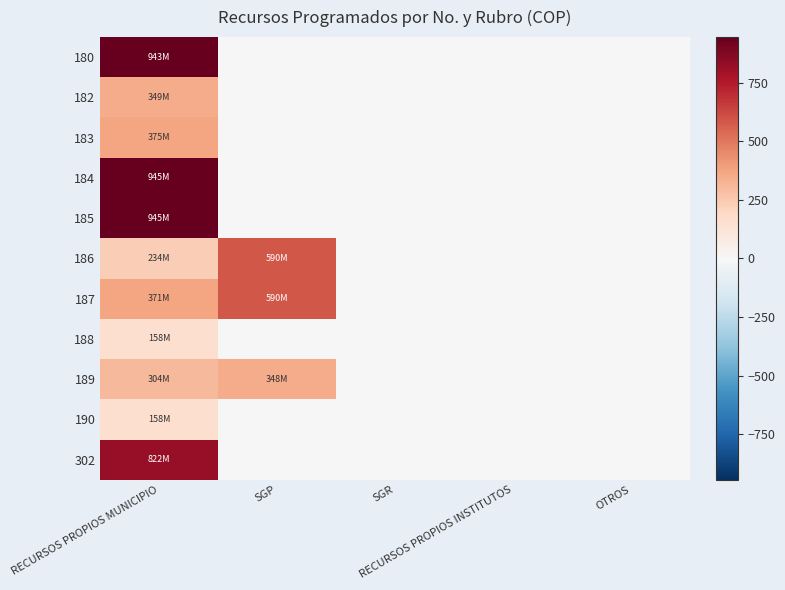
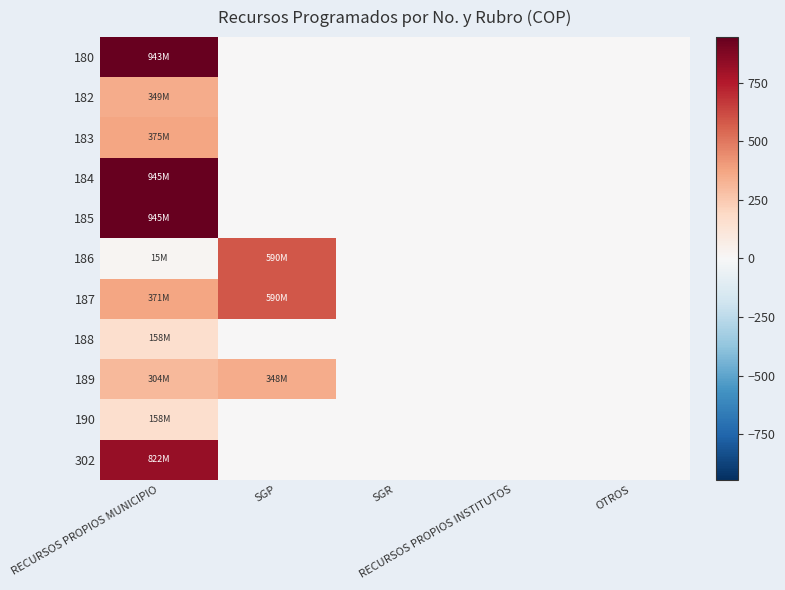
  {
    "180": {
      "RECURSOS PROPIOS MUNICIPIO": "943M"
    },
    "182": {
      "RECURSOS PROPIOS MUNICIPIO": "349M"
    },
    "183": {
      "RECURSOS PROPIOS MUNICIPIO": "375M"
    },
    "184": {
      "RECURSOS PROPIOS MUNICIPIO": "945M"
    },
    "185": {
      "RECURSOS PROPIOS MUNICIPIO": "945M"
    },
    "186": {
-     "RECURSOS PROPIOS MUNICIPIO": "234M",
+     "RECURSOS PROPIOS MUNICIPIO": "15M",
      "SGP": "590M"
    },
    "187": {
      "RECURSOS PROPIOS MUNICIPIO": "371M",
      "SGP": "590M"
    },
    "188": {
      "RECURSOS PROPIOS MUNICIPIO": "158M"
    },
    "189": {
      "RECURSOS PROPIOS MUNICIPIO": "304M",
      "SGP": "348M"
    },
    "190": {
      "RECURSOS PROPIOS MUNICIPIO": "158M"
    },
    "302": {
      "RECURSOS PROPIOS MUNICIPIO": "822M"
    }
  }
